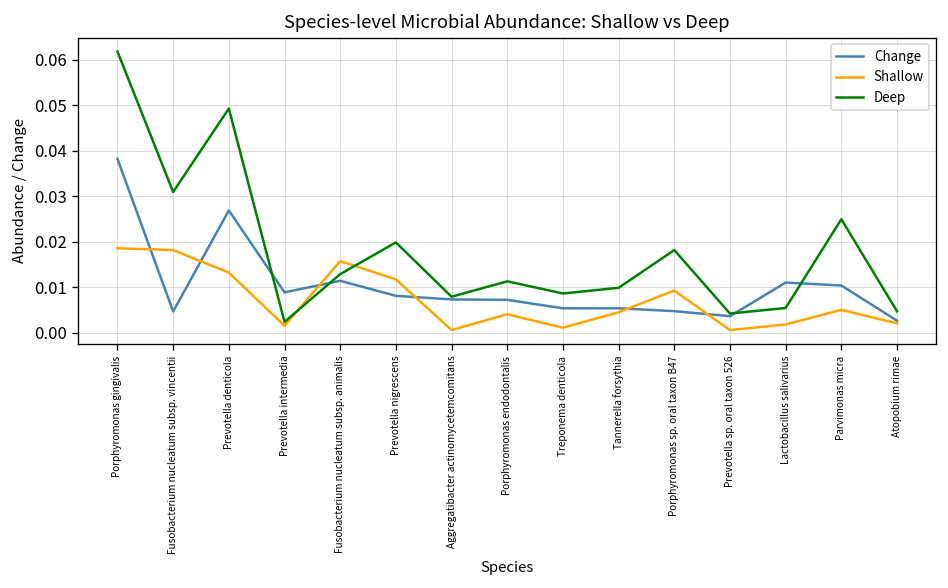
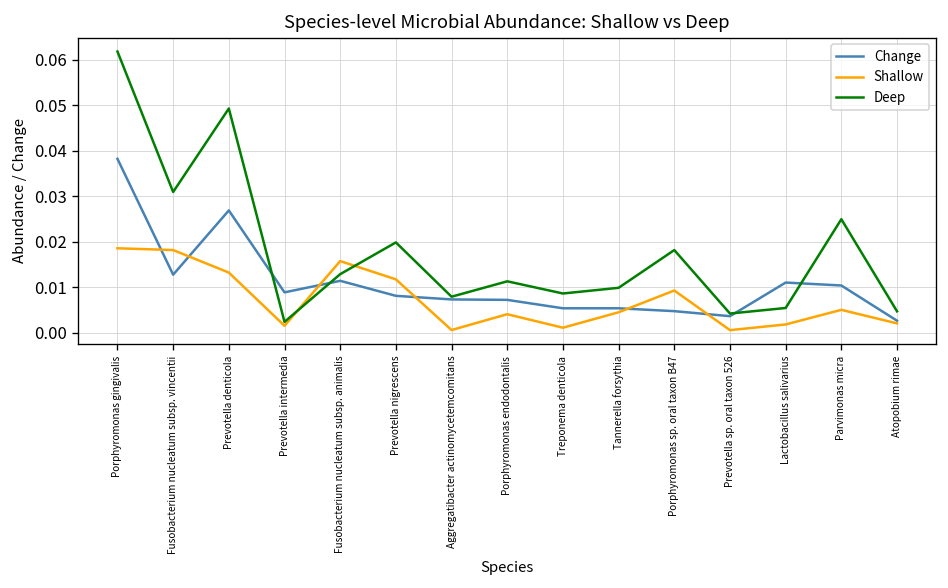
  {
    "Change": {
      "Porphyromonas gingivalis": 0.038,
-     "Fusobacterium nucleatum subsp. vincentii": 0.005,
+     "Fusobacterium nucleatum subsp. vincentii": 0.013,
      "Prevotella denticola": 0.027,
      "Prevotella intermedia": 0.009,
      "Fusobacterium nucleatum subsp. animalis": 0.011,
      "Prevotella nigrescens": 0.008,
      "Porphyromonas endodontalis": 0.007,
      "Treponema denticola": 0.005,
      "Tannerella forsythia": 0.005,
      "Porphyromonas sp. oral taxon B47": 0.005,
      "Lactobacillus salivarius": 0.011,
      "Parvimonas micra": 0.010
    },
    "Shallow": {
      "Porphyromonas gingivalis": 0.019,
      "Fusobacterium nucleatum subsp. vincentii": 0.018,
      "Prevotella denticola": 0.013,
      "Prevotella intermedia": 0.002,
      "Fusobacterium nucleatum subsp. animalis": 0.016,
      "Prevotella nigrescens": 0.012,
      "Aggregatibacter actinomycetemcomitans": 0.001,
      "Porphyromonas endodontalis": 0.004,
      "Treponema denticola": 0.001,
      "Tannerella forsythia": 0.004,
      "Porphyromonas sp. oral taxon B47": 0.009,
      "Prevotella sp. oral taxon 526": 0.001,
      "Lactobacillus salivarius": 0.002,
      "Parvimonas micra": 0.005
    },
    "Deep": {
      "Porphyromonas gingivalis": 0.062,
      "Fusobacterium nucleatum subsp. vincentii": 0.031,
      "Prevotella denticola": 0.049,
      "Prevotella intermedia": 0.002,
      "Fusobacterium nucleatum subsp. animalis": 0.013,
      "Prevotella nigrescens": 0.020,
      "Porphyromonas endodontalis": 0.011,
      "Treponema denticola": 0.009,
      "Tannerella forsythia": 0.010,
      "Porphyromonas sp. oral taxon B47": 0.018,
      "Lactobacillus salivarius": 0.005,
      "Parvimonas micra": 0.025,
      "Atopobium rimae": 0.005
    }
  }
